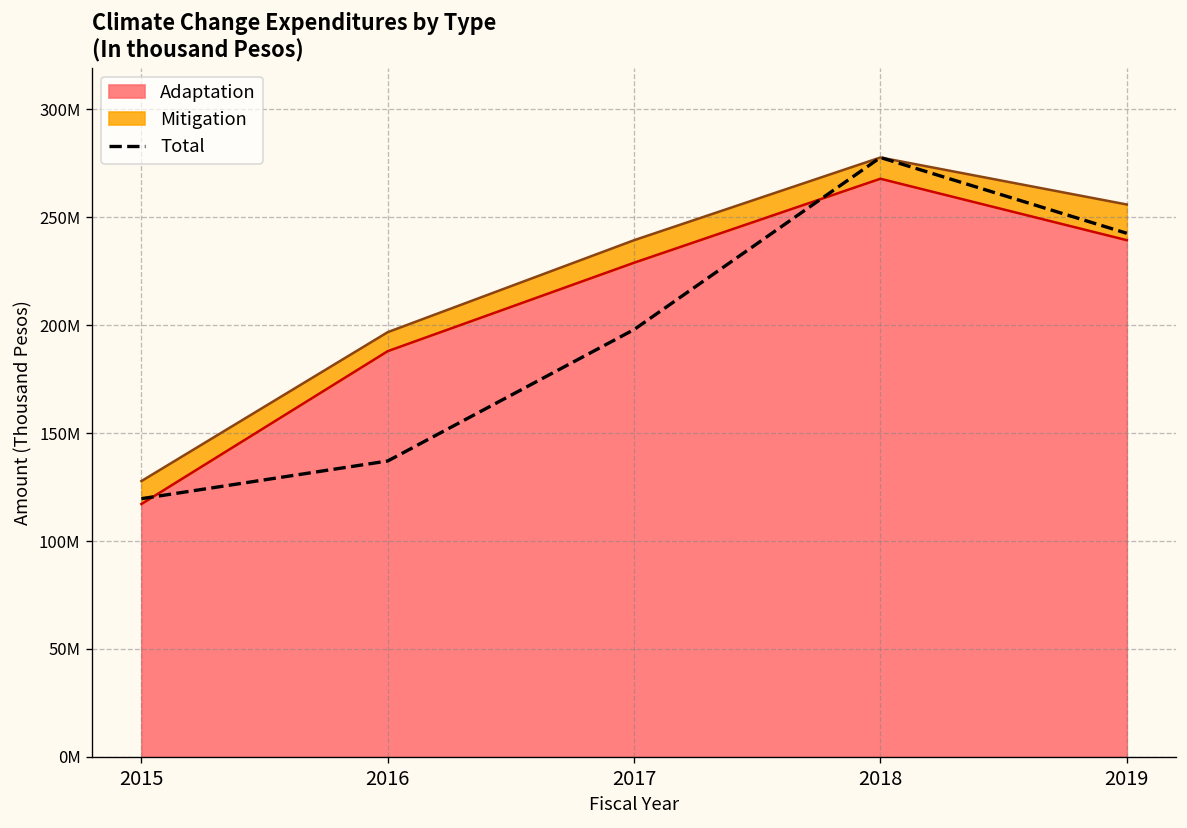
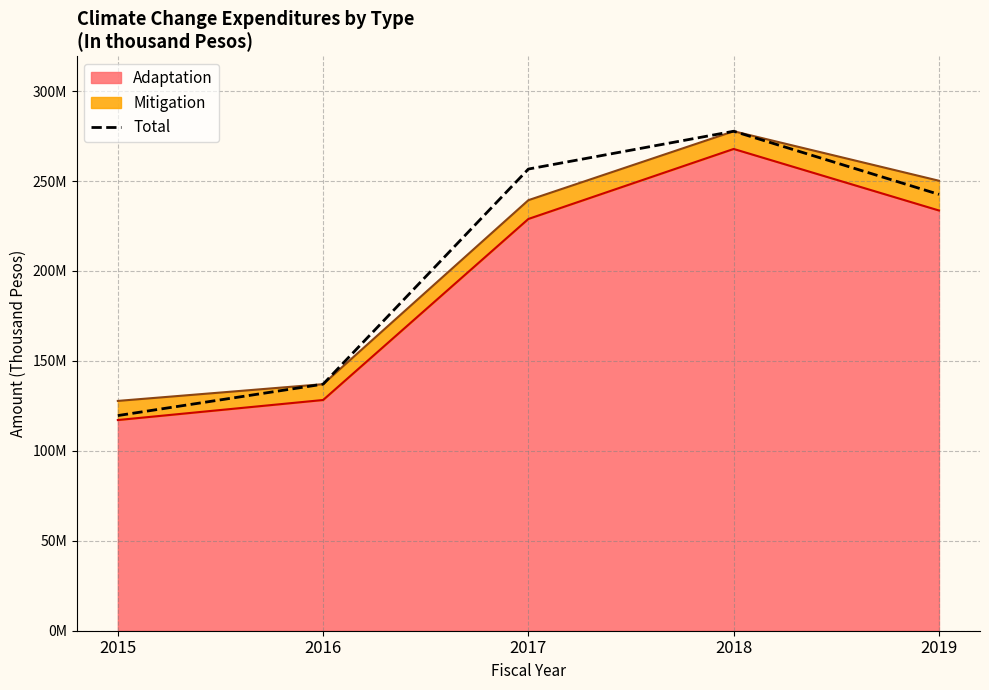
  {
    "Adaptation": {
      "2015": 117000000,
-     "2016": 188000000,
+     "2016": 128000000,
      "2017": 229000000,
      "2018": 268000000,
-     "2019": 239000000
+     "2019": 234000000
    },
    "Mitigation": {
      "2019": 17000000
    },
    "Total": {
      "2015": 120000000,
-     "2017": 198000000,
+     "2017": 257000000,
      "2019": 243000000
    }
  }
